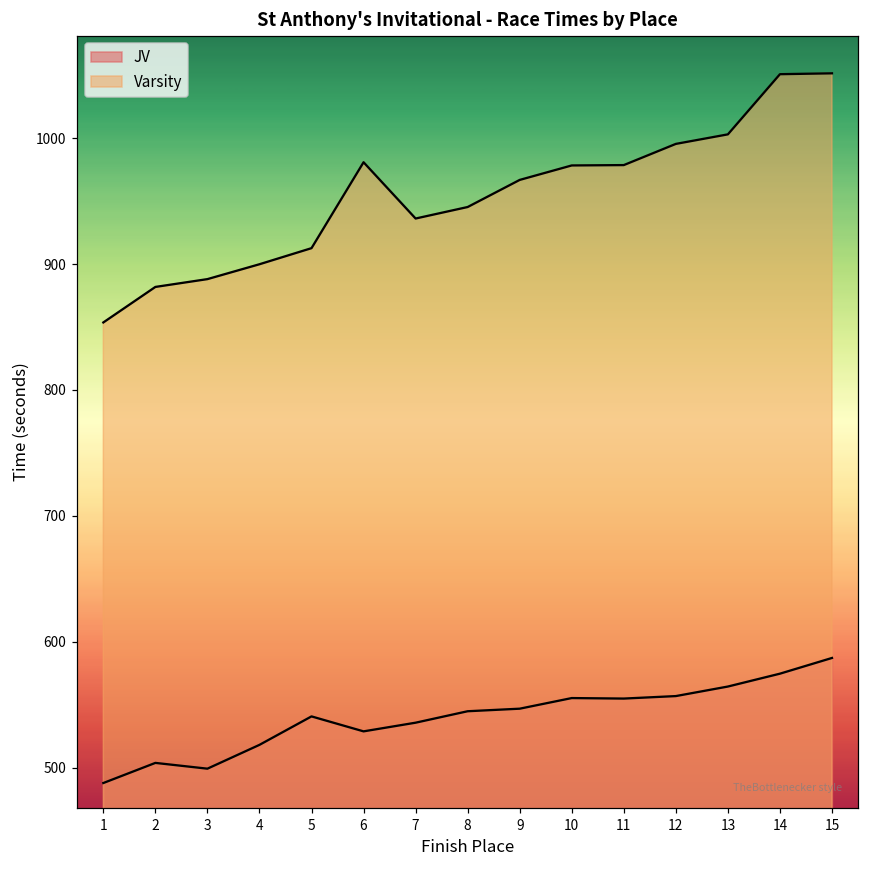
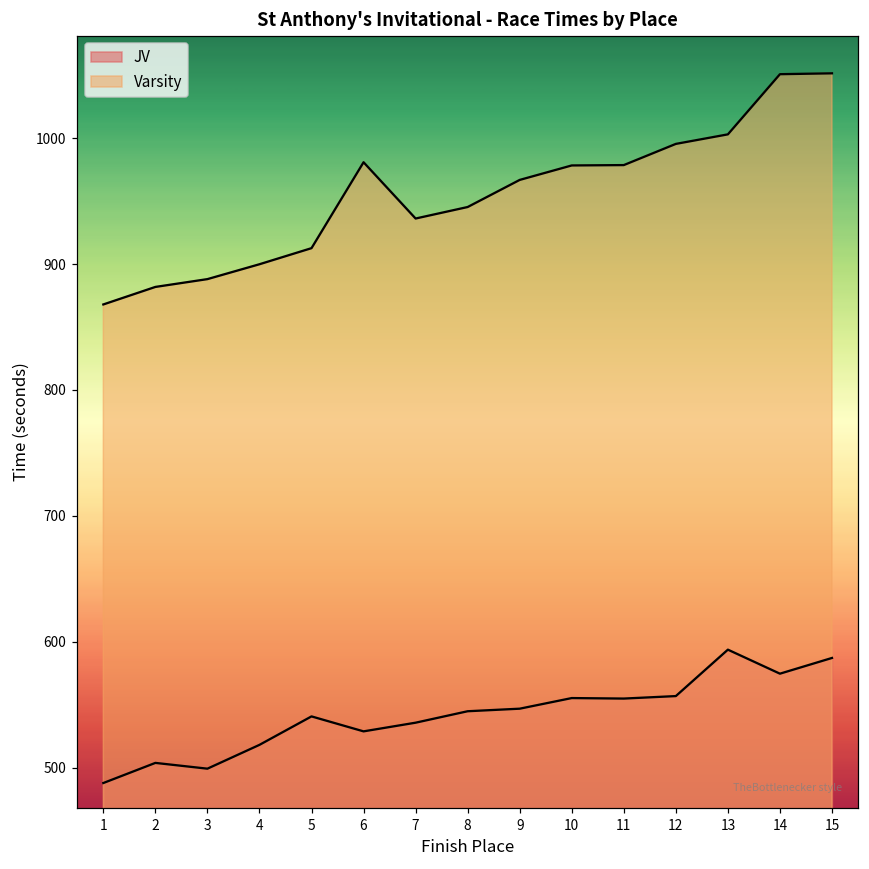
  {
    "JV": {
      "1": 488,
      "2": 504,
      "3": 499,
      "4": 518,
      "5": 541,
      "6": 529,
      "7": 536,
      "8": 545,
      "9": 547,
      "10": 555,
      "11": 555,
      "12": 557,
-     "13": 564,
+     "13": 594,
      "14": 575,
      "15": 587
    },
    "Varsity": {
-     "1": 854,
+     "1": 868,
      "2": 882,
      "3": 888,
      "4": 900,
      "5": 913,
      "6": 981,
      "7": 936,
      "8": 945,
      "9": 967,
      "10": 978,
      "11": 979,
      "12": 996,
      "13": 1003,
      "14": 1051,
      "15": 1052
    }
  }
